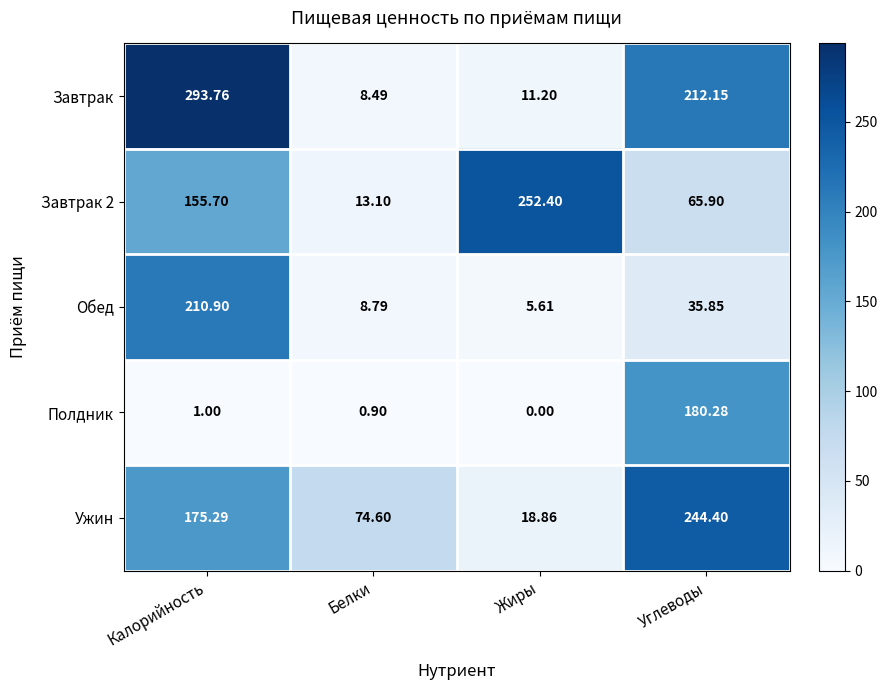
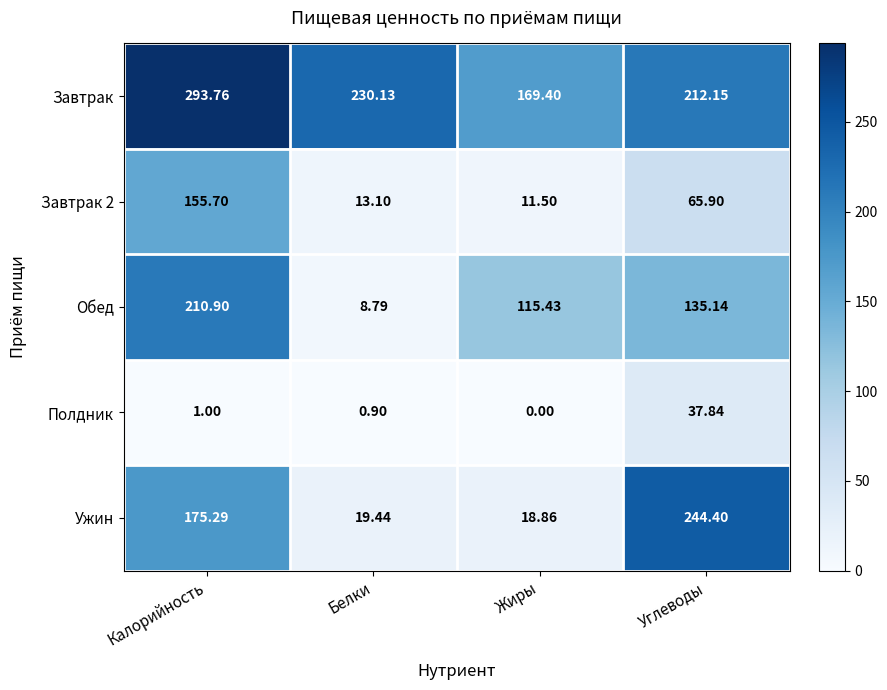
  {
    "Завтрак": {
      "Калорийность": 293.76,
-     "Белки": 8.49,
-     "Жиры": 11.20,
+     "Белки": 230.13,
+     "Жиры": 169.40,
      "Углеводы": 212.15
    },
    "Завтрак 2": {
      "Калорийность": 155.70,
      "Белки": 13.10,
-     "Жиры": 252.40,
+     "Жиры": 11.50,
      "Углеводы": 65.90
    },
    "Обед": {
      "Калорийность": 210.90,
      "Белки": 8.79,
-     "Жиры": 5.61,
-     "Углеводы": 35.85
+     "Жиры": 115.43,
+     "Углеводы": 135.14
    },
    "Полдник": {
      "Калорийность": 1.00,
      "Белки": 0.90,
      "Жиры": 0.00,
-     "Углеводы": 180.28
+     "Углеводы": 37.84
    },
    "Ужин": {
      "Калорийность": 175.29,
-     "Белки": 74.60,
+     "Белки": 19.44,
      "Жиры": 18.86,
      "Углеводы": 244.40
    }
  }
